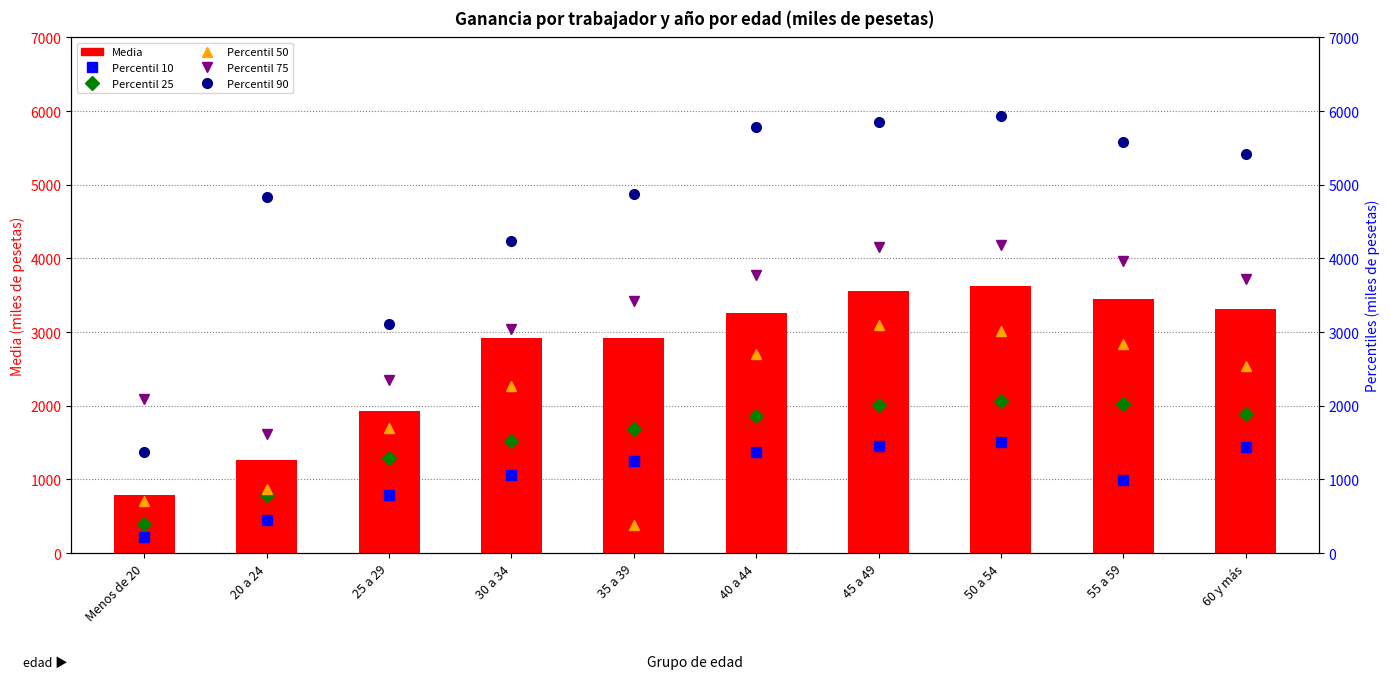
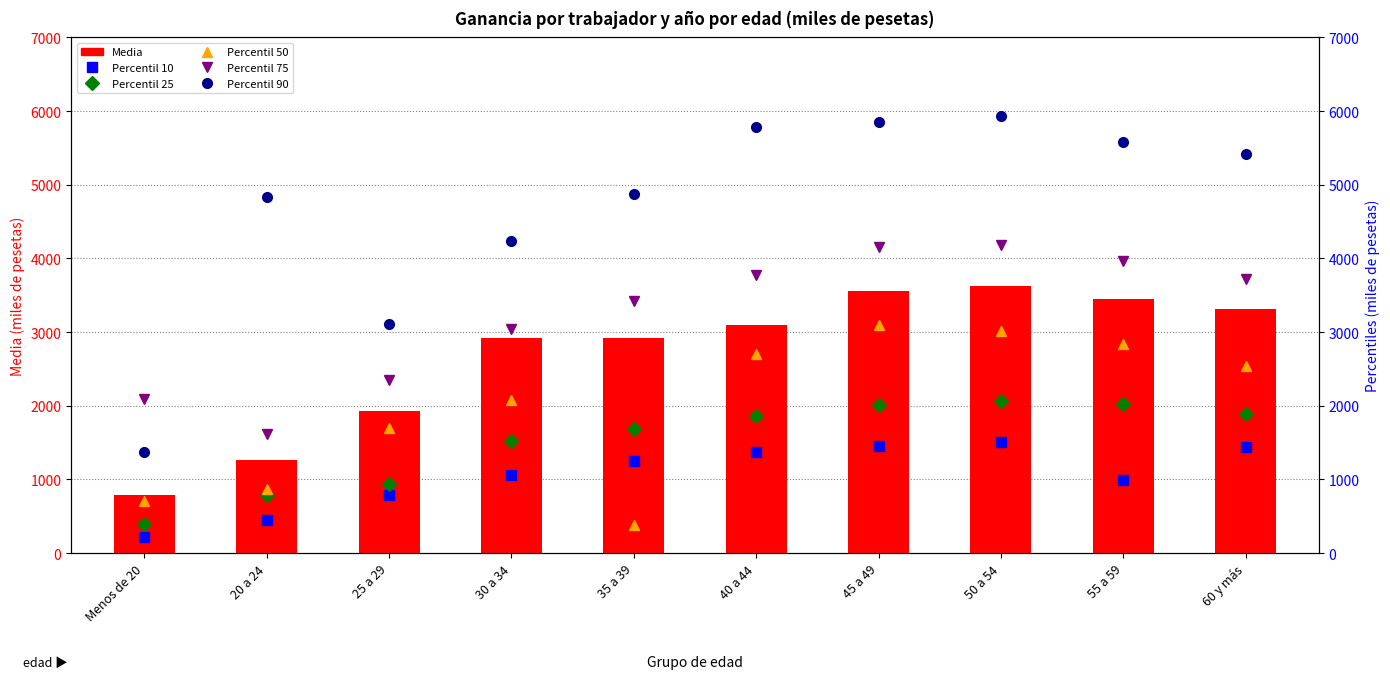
  {
    "Media": {
      "Menos de 20": 800,
      "20 a 24": 1300,
      "25 a 29": 1900,
      "30 a 34": 2900,
      "35 a 39": 2900,
-     "40 a 44": 3300,
+     "40 a 44": 3100,
      "45 a 49": 3600,
      "50 a 54": 3600,
      "55 a 59": 3400,
      "60 y más": 3300
    },
    "Percentil 10": {
      "Menos de 20": 200,
      "20 a 24": 500,
      "25 a 29": 800,
      "30 a 34": 1100,
      "35 a 39": 1300,
      "40 a 44": 1400,
      "45 a 49": 1500,
      "50 a 54": 1500,
      "55 a 59": 1000,
      "60 y más": 1400
    },
    "Percentil 25": {
      "Menos de 20": 400,
      "20 a 24": 800,
-     "25 a 29": 1300,
+     "25 a 29": 900,
      "30 a 34": 1500,
      "35 a 39": 1700,
      "40 a 44": 1900,
      "45 a 49": 2000,
      "50 a 54": 2100,
      "55 a 59": 2000,
      "60 y más": 1900
    },
    "Percentil 50": {
      "Menos de 20": 700,
      "20 a 24": 900,
      "25 a 29": 1700,
-     "30 a 34": 2300,
+     "30 a 34": 2100,
      "35 a 39": 400,
      "40 a 44": 2700,
      "45 a 49": 3100,
      "50 a 54": 3000,
      "55 a 59": 2800,
      "60 y más": 2500
    },
    "Percentil 75": {
      "Menos de 20": 2100,
      "20 a 24": 1600,
      "25 a 29": 2300,
      "30 a 34": 3000,
      "35 a 39": 3400,
      "40 a 44": 3800,
      "45 a 49": 4200,
      "50 a 54": 4200,
      "55 a 59": 4000,
      "60 y más": 3700
    },
    "Percentil 90": {
      "Menos de 20": 1400,
      "20 a 24": 4800,
      "25 a 29": 3100,
      "30 a 34": 4200,
      "35 a 39": 4900,
      "40 a 44": 5800,
      "45 a 49": 5800,
      "50 a 54": 5900,
      "55 a 59": 5600,
      "60 y más": 5400
    }
  }
